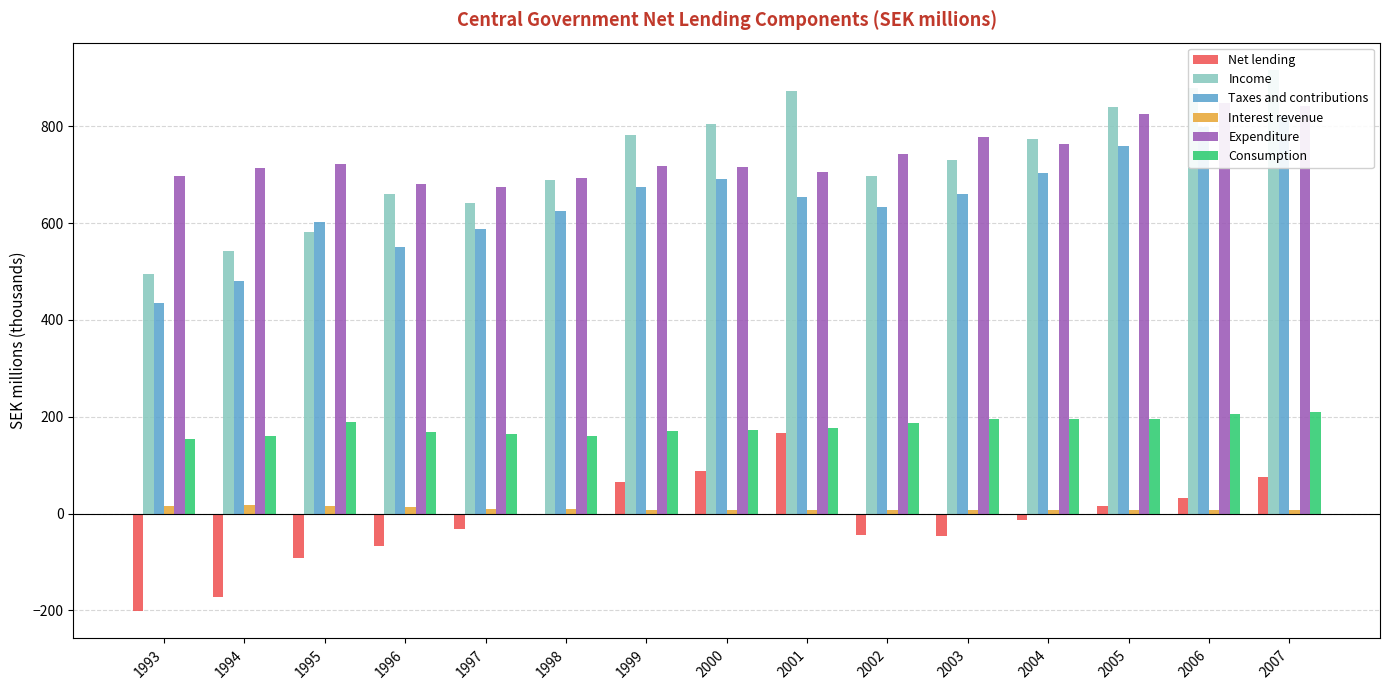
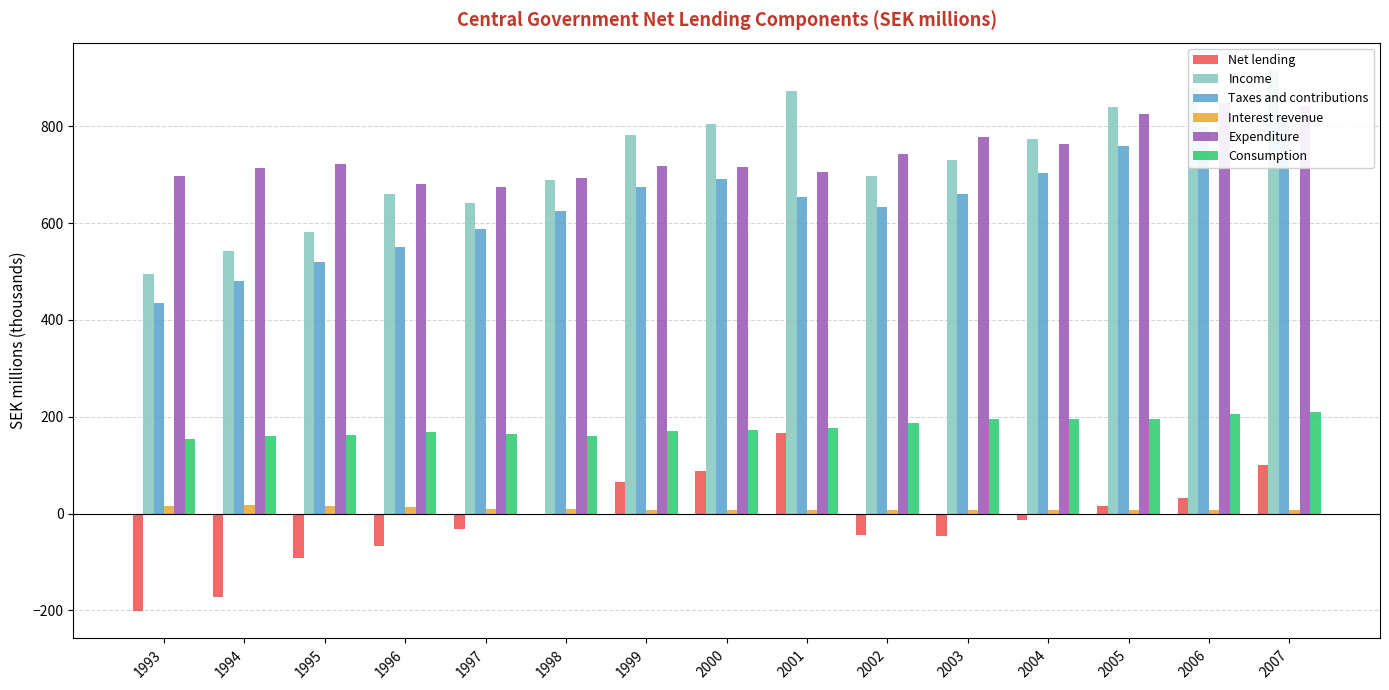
  {
    "Net lending": {
      "1993": -200,
      "1994": -170,
      "1995": -90,
      "1996": -70,
      "1997": -30,
      "1999": 60,
      "2000": 90,
      "2001": 170,
      "2002": -40,
      "2003": -50,
      "2004": -10,
      "2005": 20,
      "2006": 30,
-     "2007": 70
+     "2007": 100
    },
    "Income": {
      "1993": 500,
      "1994": 540,
      "1995": 580,
      "1996": 660,
      "1997": 640,
      "1998": 690,
      "1999": 780,
      "2000": 800,
      "2001": 870,
      "2002": 700,
      "2003": 730,
      "2004": 770,
      "2005": 840
    },
    "Taxes and contributions": {
      "1993": 440,
      "1994": 480,
-     "1995": 600,
+     "1995": 520,
      "1996": 550,
      "1997": 590,
      "1998": 630,
      "1999": 670,
      "2000": 690,
      "2001": 650,
      "2002": 630,
      "2003": 660,
      "2004": 700,
      "2005": 760
    },
    "Interest revenue": {
      "1993": 20,
      "1994": 20,
      "1995": 20,
      "1996": 10,
      "1997": 10,
      "1998": 10,
      "1999": 10,
      "2000": 10,
      "2001": 10,
      "2002": 10,
      "2003": 10,
      "2004": 10,
      "2005": 10,
      "2006": 10,
      "2007": 10
    },
    "Expenditure": {
      "1993": 700,
      "1994": 710,
      "1995": 720,
      "1996": 680,
      "1997": 670,
      "1998": 690,
      "1999": 720,
      "2000": 720,
      "2001": 710,
      "2002": 740,
      "2003": 780,
      "2004": 760,
      "2005": 830
    },
    "Consumption": {
      "1993": 150,
      "1994": 160,
-     "1995": 190,
+     "1995": 160,
      "1996": 170,
      "1997": 160,
      "1998": 160,
      "1999": 170,
      "2000": 170,
      "2001": 180,
      "2002": 190,
      "2003": 200,
      "2004": 190,
      "2005": 200,
      "2006": 210,
      "2007": 210
    }
  }
